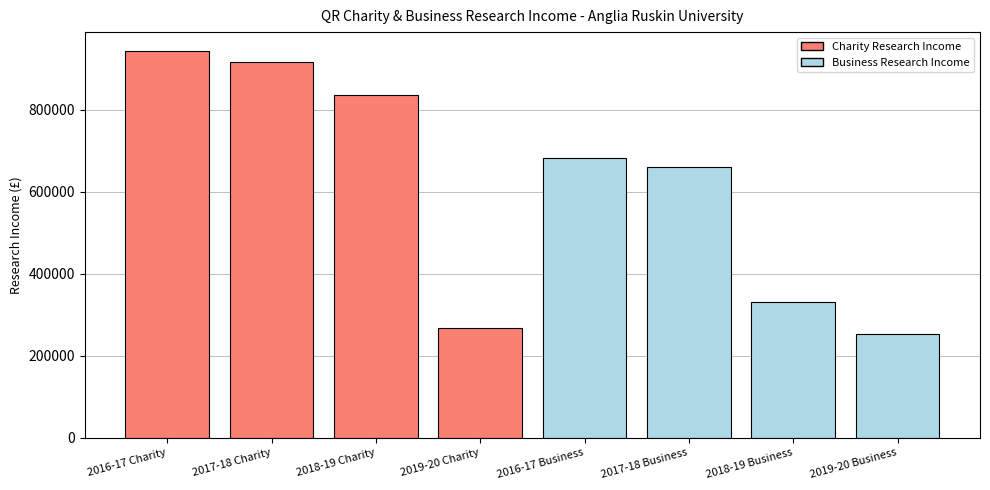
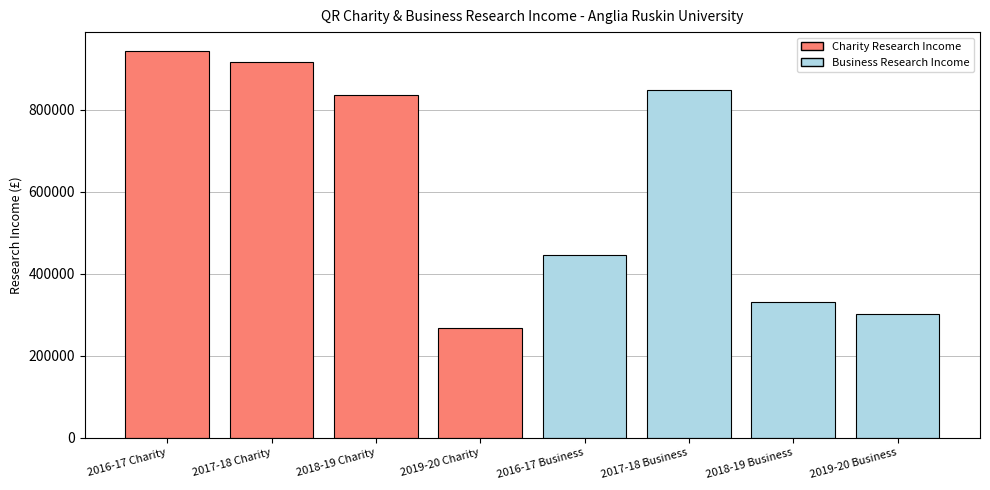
  {
    "2016-17 Charity": 940000,
    "2017-18 Charity": 920000,
    "2018-19 Charity": 840000,
    "2019-20 Charity": 270000,
-   "2016-17 Business": 680000,
-   "2017-18 Business": 660000,
+   "2016-17 Business": 450000,
+   "2017-18 Business": 850000,
    "2018-19 Business": 330000,
-   "2019-20 Business": 250000
+   "2019-20 Business": 300000
  }
